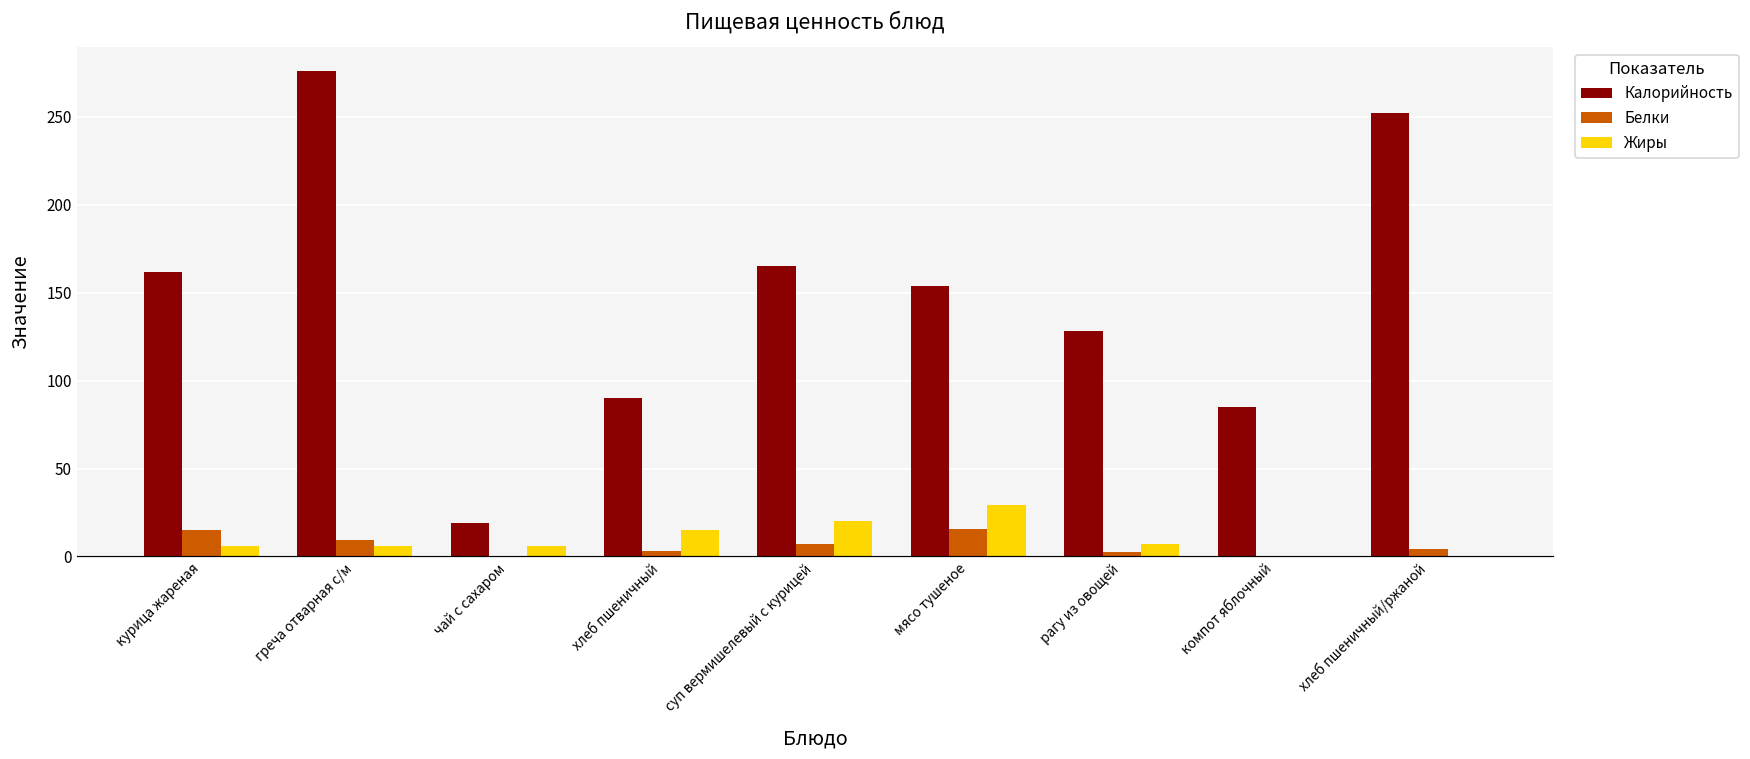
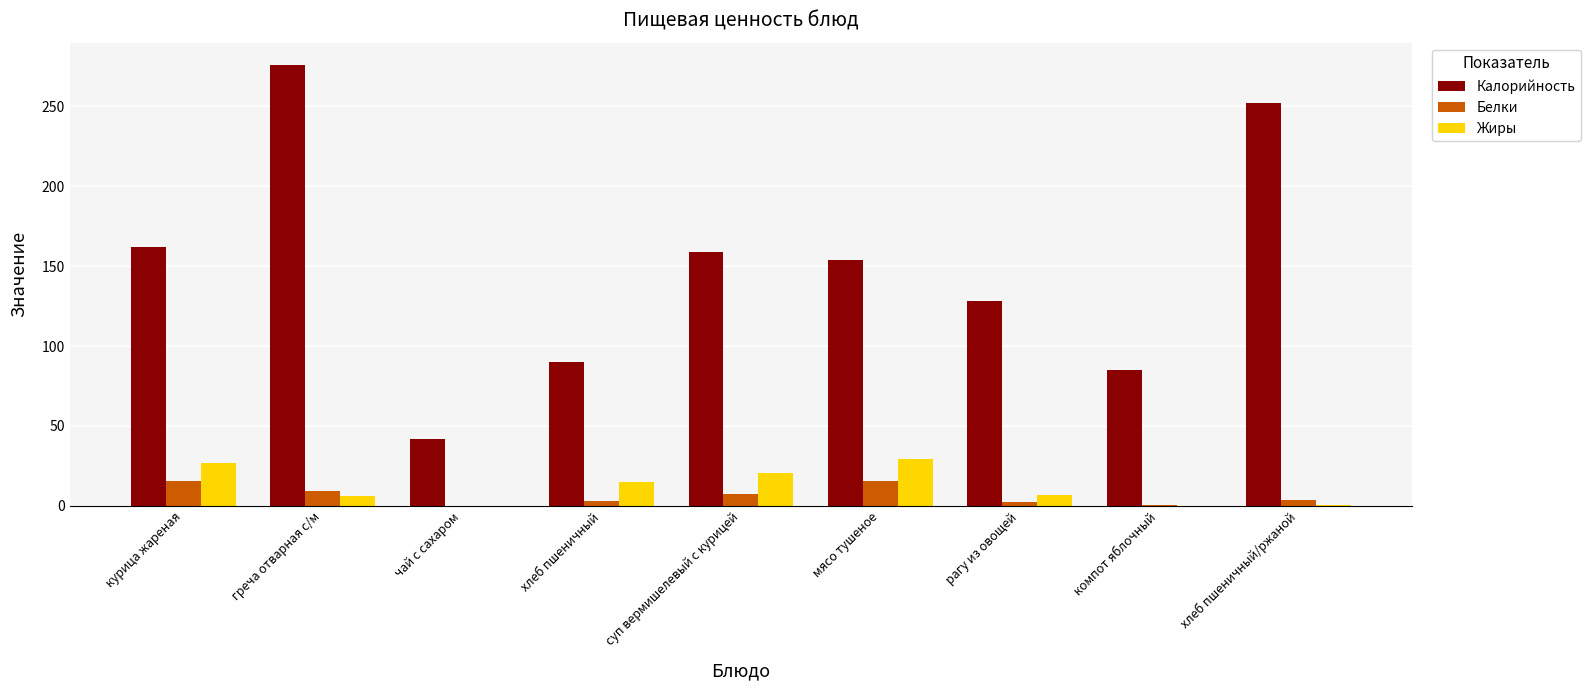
  {
    "Калорийность": {
      "курица жареная": 162,
      "греча отварная с/м": 276,
-     "чай с сахаром": 19,
+     "чай с сахаром": 42,
      "хлеб пшеничный": 90,
-     "суп вермишелевый с курицей": 165,
+     "суп вермишелевый с курицей": 159,
      "мясо тушеное": 154,
      "рагу из овощей": 128,
      "компот яблочный": 85,
      "хлеб пшеничный/ржаной": 252
    },
    "Белки": {
      "курица жареная": 15,
      "греча отварная с/м": 9,
      "хлеб пшеничный": 3,
      "суп вермишелевый с курицей": 7,
      "мясо тушеное": 16,
      "рагу из овощей": 3,
      "хлеб пшеничный/ржаной": 4
    },
    "Жиры": {
-     "курица жареная": 6,
+     "курица жареная": 27,
      "греча отварная с/м": 6,
-     "чай с сахаром": 6,
+     "чай с сахаром": 0,
      "хлеб пшеничный": 15,
      "суп вермишелевый с курицей": 20,
      "мясо тушеное": 29,
      "рагу из овощей": 7
    }
  }
